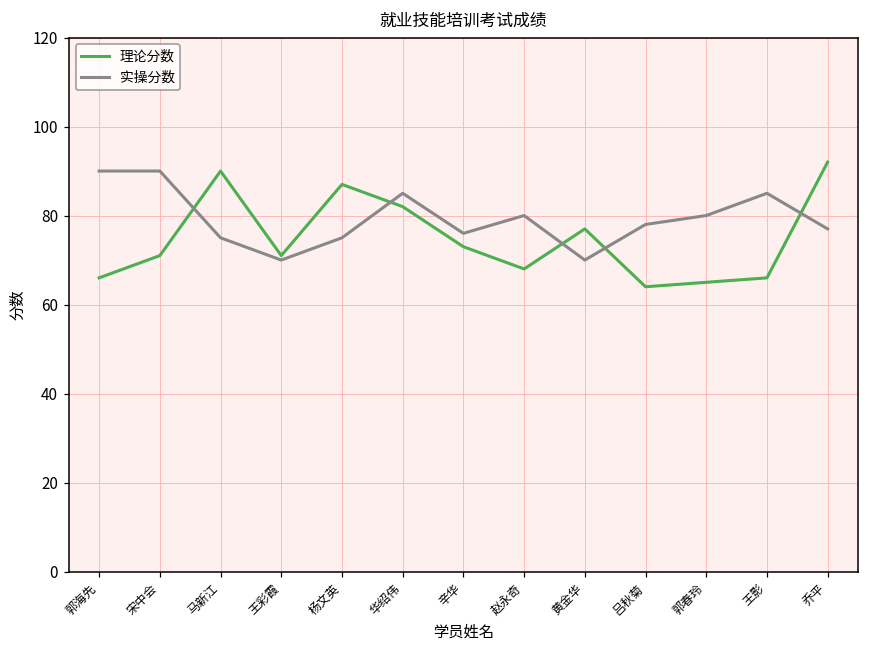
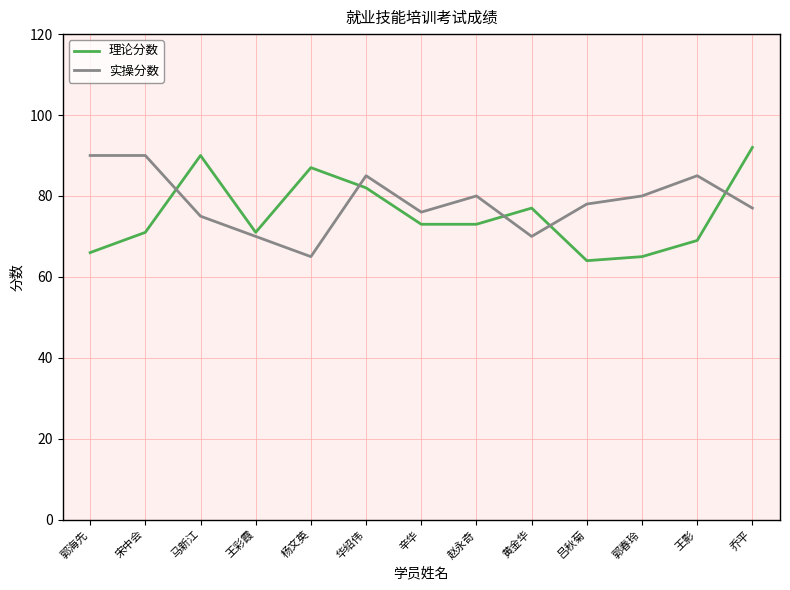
  {
    "理论分数": {
      "郭海先": 66,
      "宋中会": 71,
      "马新江": 90,
      "王彩霞": 71,
      "杨文英": 87,
      "华绍伟": 82,
      "辛华": 73,
-     "赵永奇": 68,
+     "赵永奇": 73,
      "黄金华": 77,
      "吕秋菊": 64,
      "郭春玲": 65,
-     "王影": 66,
+     "王影": 69,
      "乔平": 92
    },
    "实操分数": {
      "郭海先": 90,
      "宋中会": 90,
      "马新江": 75,
      "王彩霞": 70,
-     "杨文英": 75,
+     "杨文英": 65,
      "华绍伟": 85,
      "辛华": 76,
      "赵永奇": 80,
      "黄金华": 70,
      "吕秋菊": 78,
      "郭春玲": 80,
      "王影": 85,
      "乔平": 77
    }
  }
